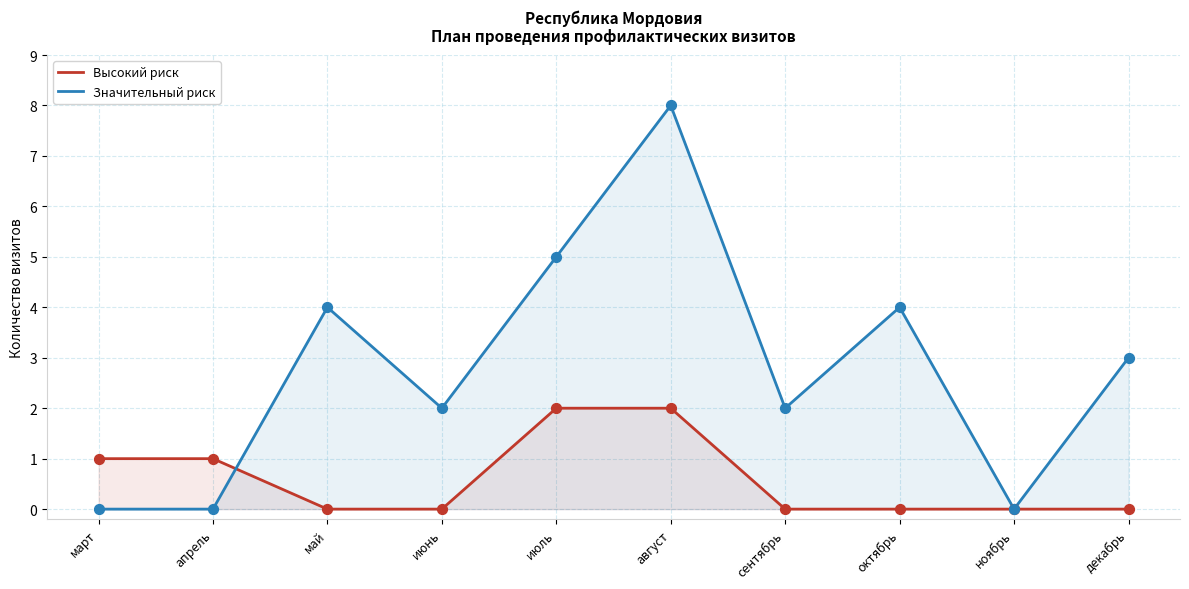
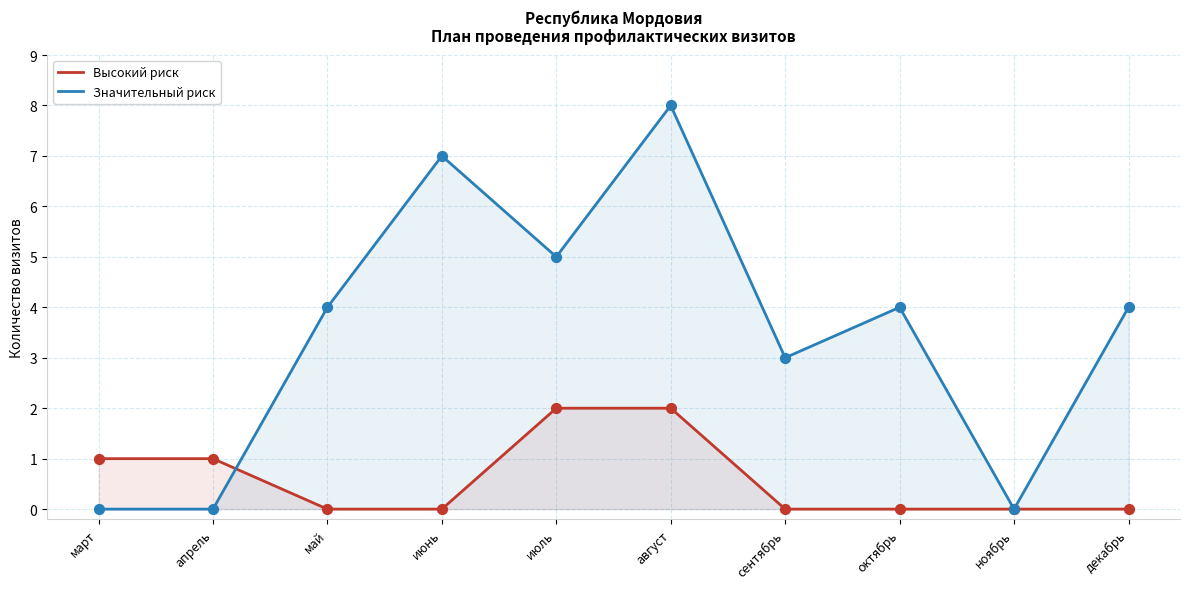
  {
    "Высокий риск": {
      "март": 1,
      "апрель": 1,
      "май": 0,
      "июнь": 0,
      "июль": 2,
      "август": 2,
      "сентябрь": 0,
      "октябрь": 0,
      "декабрь": 0
    },
    "Значительный риск": {
      "март": 0,
      "апрель": 0,
      "май": 4,
-     "июнь": 2,
+     "июнь": 7,
      "июль": 5,
      "август": 8,
-     "сентябрь": 2,
+     "сентябрь": 3,
      "октябрь": 4,
-     "декабрь": 3
+     "декабрь": 4
    }
  }
